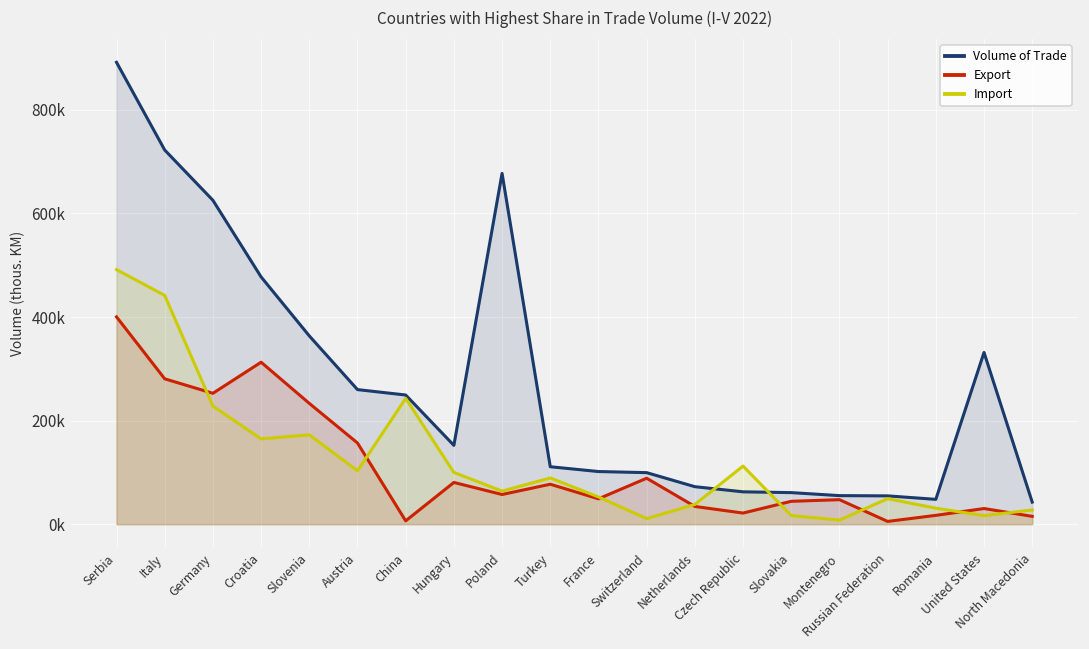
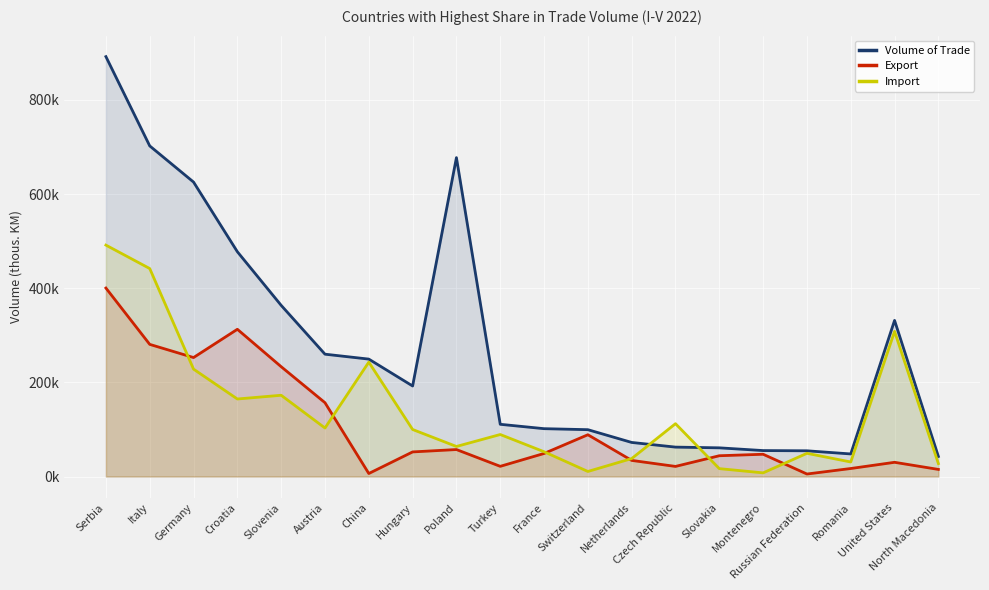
  {
    "Volume of Trade": {
      "Serbia": 890000,
-     "Italy": 720000,
+     "Italy": 700000,
      "Germany": 630000,
      "Croatia": 480000,
      "Slovenia": 360000,
      "Austria": 260000,
      "China": 250000,
-     "Hungary": 150000,
+     "Hungary": 190000,
      "Poland": 680000,
      "Turkey": 110000,
      "France": 100000,
      "Switzerland": 100000,
      "Netherlands": 70000,
      "Czech Republic": 60000,
      "Slovakia": 60000,
      "Montenegro": 60000,
      "Romania": 50000,
      "United States": 330000,
      "North Macedonia": 40000
    },
    "Export": {
      "Serbia": 400000,
      "Italy": 280000,
      "Germany": 250000,
      "Croatia": 310000,
      "Slovenia": 230000,
      "Austria": 160000,
      "China": 10000,
-     "Hungary": 80000,
+     "Hungary": 50000,
      "Poland": 60000,
-     "Turkey": 80000,
+     "Turkey": 20000,
      "Switzerland": 90000,
      "Czech Republic": 20000,
      "Slovakia": 40000,
      "Montenegro": 50000,
      "Russian Federation": 10000,
      "Romania": 20000,
      "United States": 30000,
      "North Macedonia": 20000
    },
    "Import": {
      "Serbia": 490000,
      "Italy": 440000,
      "Germany": 230000,
      "Croatia": 160000,
      "Slovenia": 170000,
      "Austria": 100000,
      "China": 240000,
      "Hungary": 100000,
      "Poland": 60000,
      "Turkey": 90000,
      "Switzerland": 10000,
      "Czech Republic": 110000,
      "Slovakia": 20000,
      "Montenegro": 10000,
      "Romania": 30000,
-     "United States": 20000,
+     "United States": 310000,
      "North Macedonia": 30000
    }
  }
